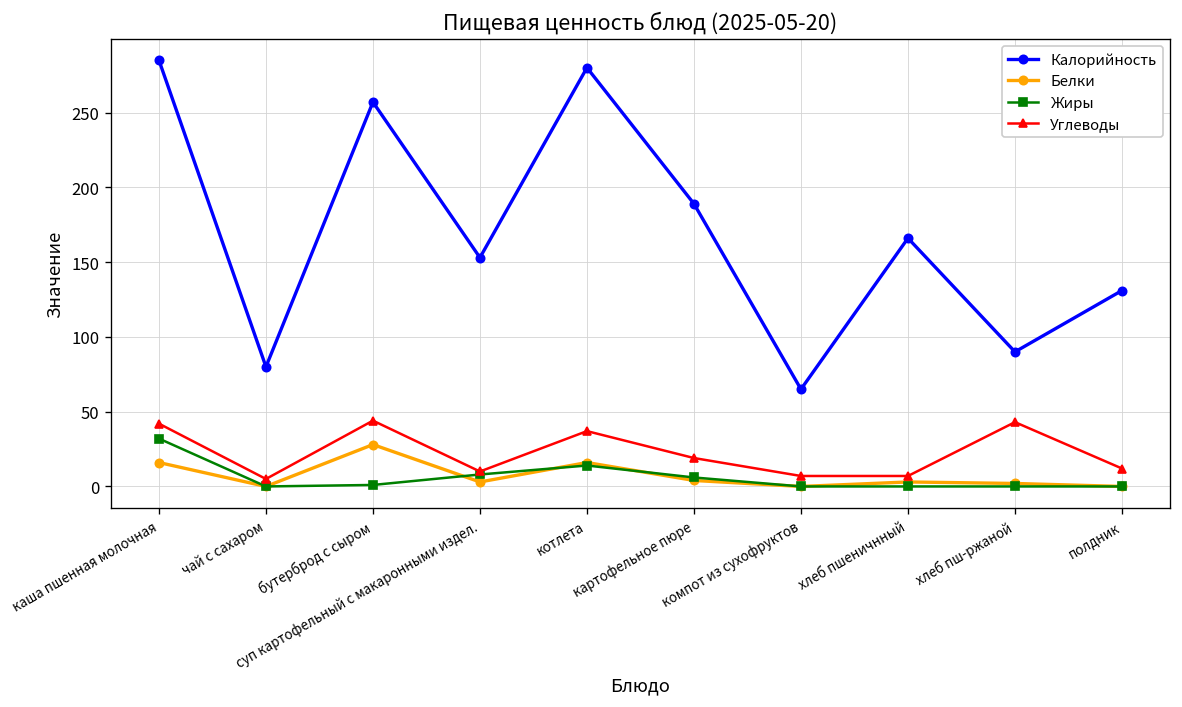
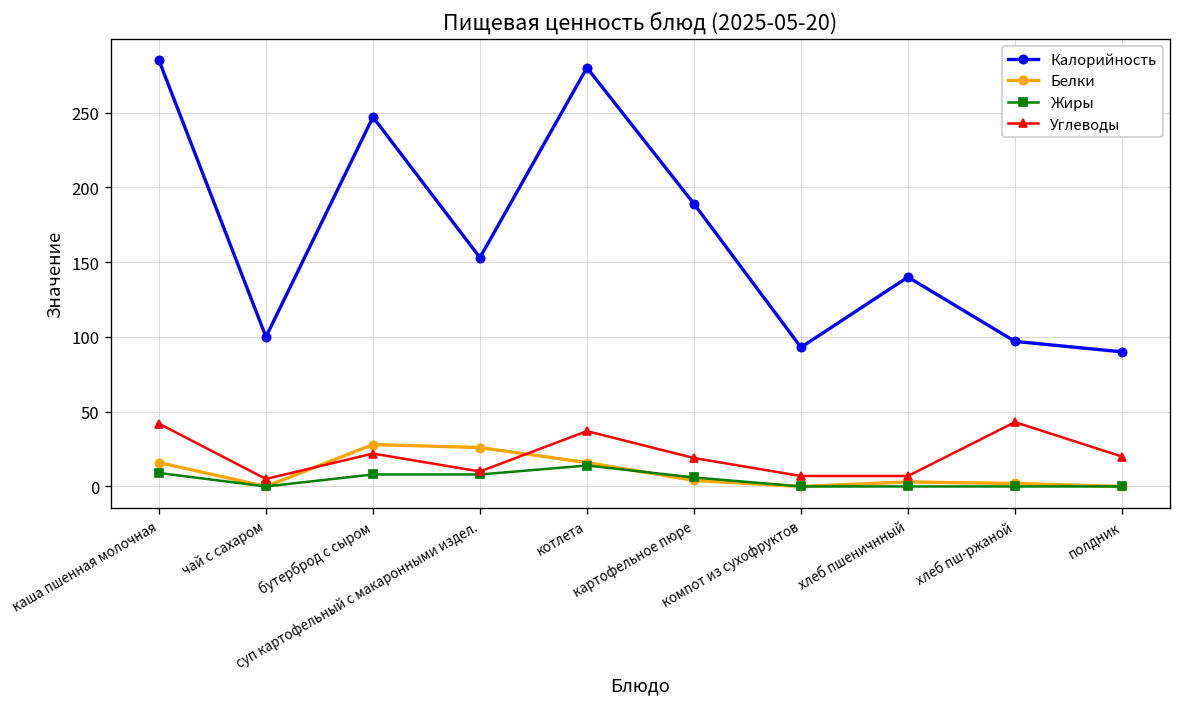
  {
    "Калорийность": {
      "каша пшенная молочная": 285,
-     "чай с сахаром": 80,
-     "бутерброд с сыром": 257,
+     "чай с сахаром": 100,
+     "бутерброд с сыром": 247,
      "суп картофельный с макаронными издел.": 153,
      "котлета": 280,
      "картофельное пюре": 189,
-     "компот из сухофруктов": 65,
-     "хлеб пшеничнный": 166,
-     "хлеб пш-ржаной": 90,
-     "полдник": 131
+     "компот из сухофруктов": 93,
+     "хлеб пшеничнный": 140,
+     "хлеб пш-ржаной": 97,
+     "полдник": 90
    },
    "Белки": {
      "каша пшенная молочная": 16,
      "бутерброд с сыром": 28,
-     "суп картофельный с макаронными издел.": 3,
+     "суп картофельный с макаронными издел.": 26,
      "хлеб пшеничнный": 3
    },
    "Жиры": {
-     "каша пшенная молочная": 32,
-     "бутерброд с сыром": 1,
+     "каша пшенная молочная": 9,
+     "бутерброд с сыром": 8,
      "хлеб пшеничнный": 0
    },
    "Углеводы": {
      "каша пшенная молочная": 42,
      "чай с сахаром": 5,
-     "бутерброд с сыром": 44,
+     "бутерброд с сыром": 22,
      "котлета": 37,
      "картофельное пюре": 19,
      "компот из сухофруктов": 7,
      "хлеб пшеничнный": 7,
      "хлеб пш-ржаной": 43,
-     "полдник": 12
+     "полдник": 20
    }
  }
